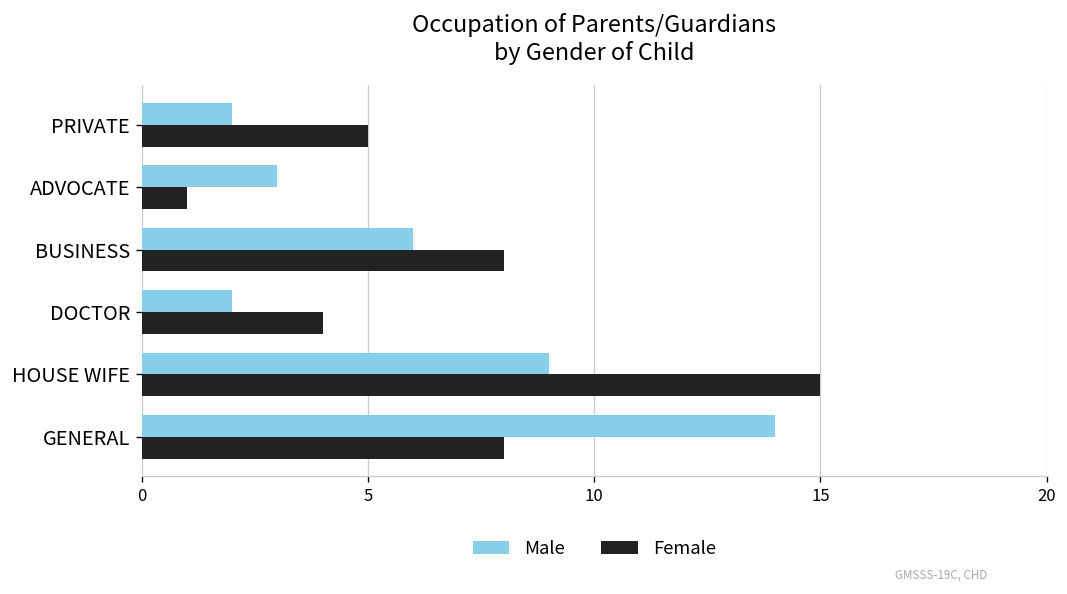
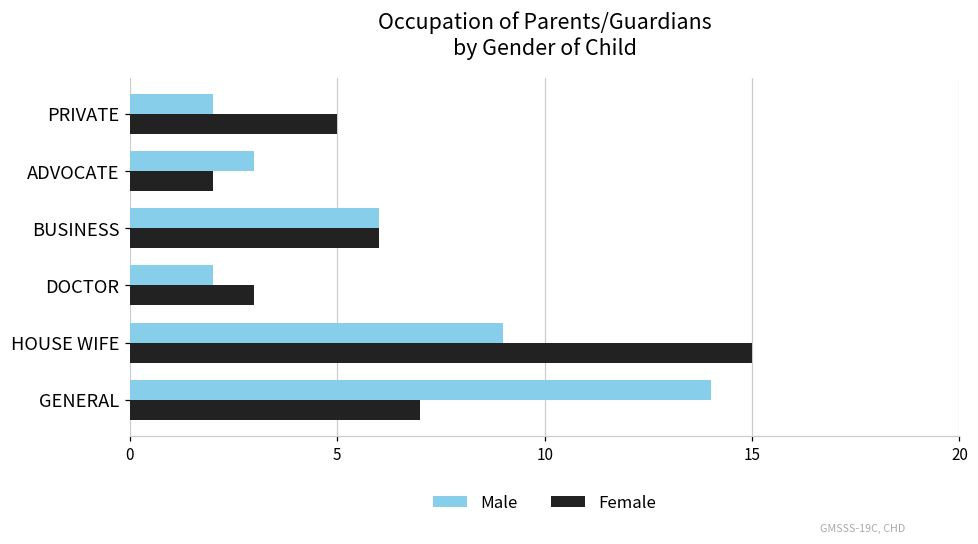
  {
    "Male": {
      "PRIVATE": 2,
      "ADVOCATE": 3,
      "BUSINESS": 6,
      "DOCTOR": 2,
      "HOUSE WIFE": 9,
      "GENERAL": 14
    },
    "Female": {
      "PRIVATE": 5,
-     "ADVOCATE": 1,
-     "BUSINESS": 8,
-     "DOCTOR": 4,
+     "ADVOCATE": 2,
+     "BUSINESS": 6,
+     "DOCTOR": 3,
      "HOUSE WIFE": 15,
-     "GENERAL": 8
+     "GENERAL": 7
    }
  }
